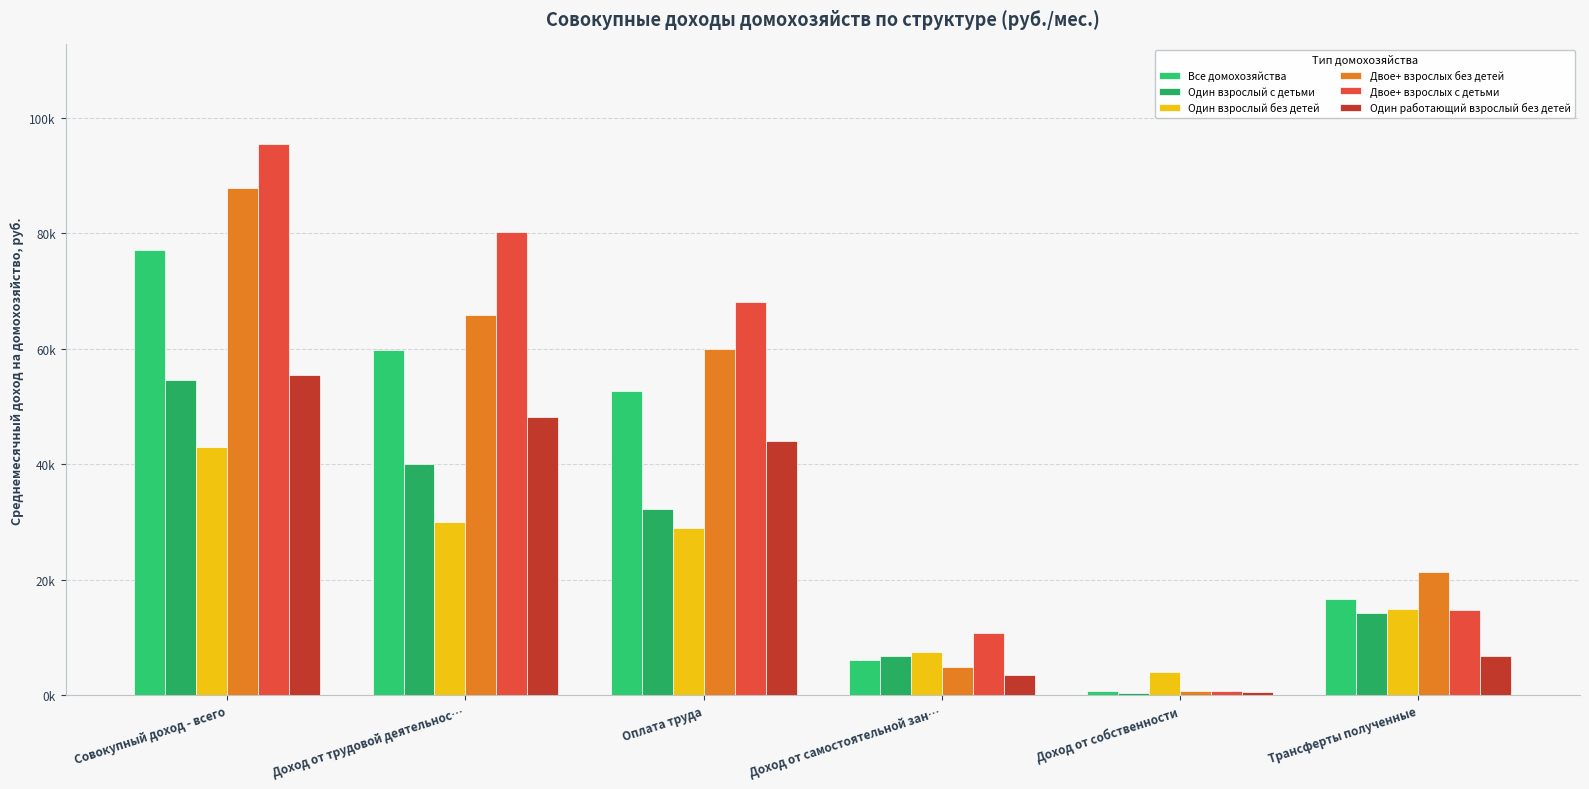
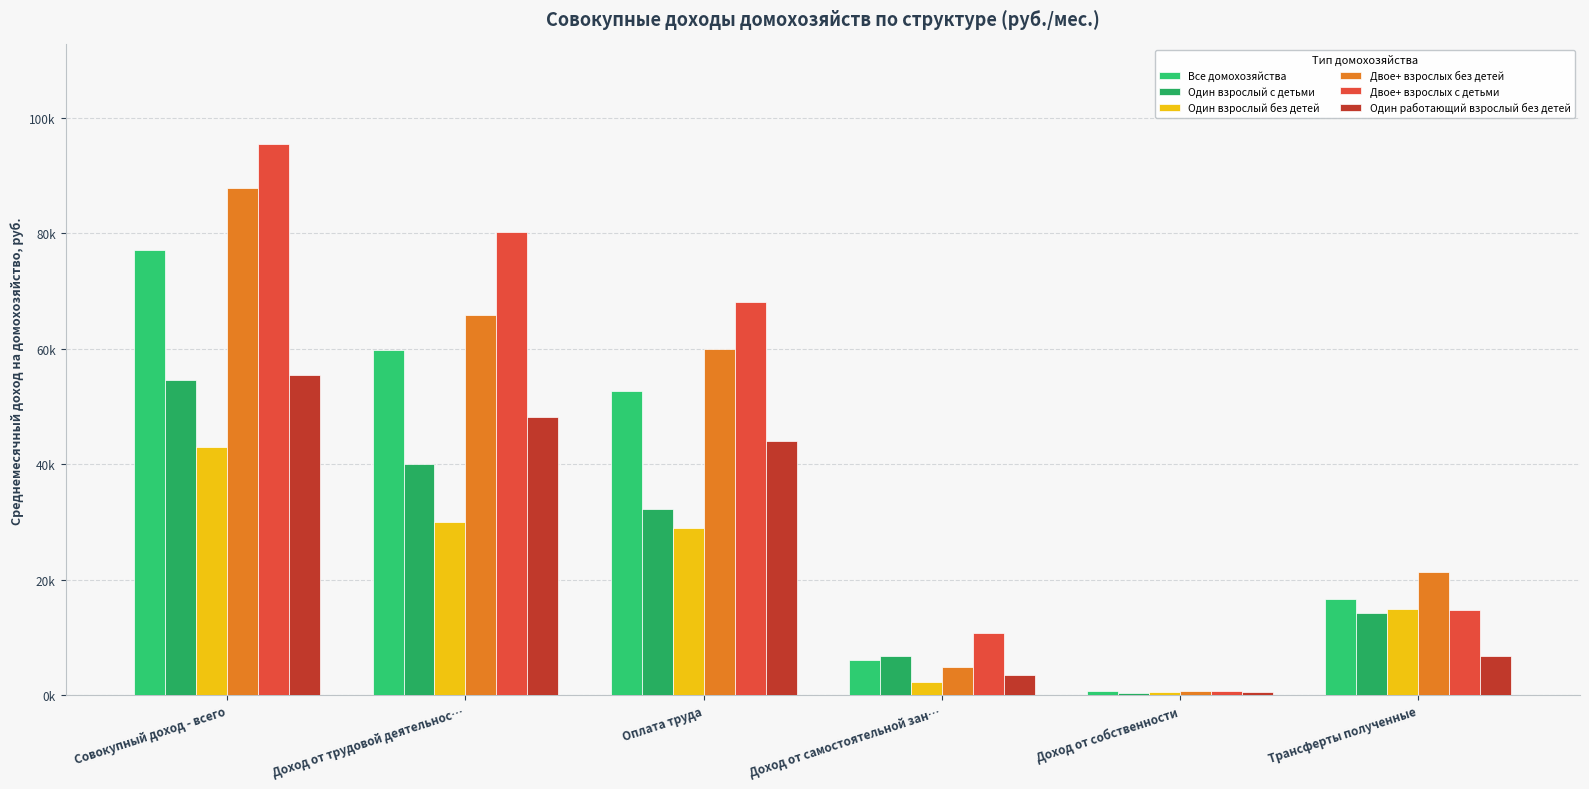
  {
    "Один взрослый без детей": {
      "Совокупный доход - всего": 43000,
      "Доход от трудовой деятельнос…": 30000,
      "Оплата труда": 29000,
-     "Доход от самостоятельной зан…": 7000,
-     "Доход от собственности": 4000,
+     "Доход от самостоятельной зан…": 2000,
+     "Доход от собственности": 0,
      "Трансферты полученные": 15000
    }
  }
